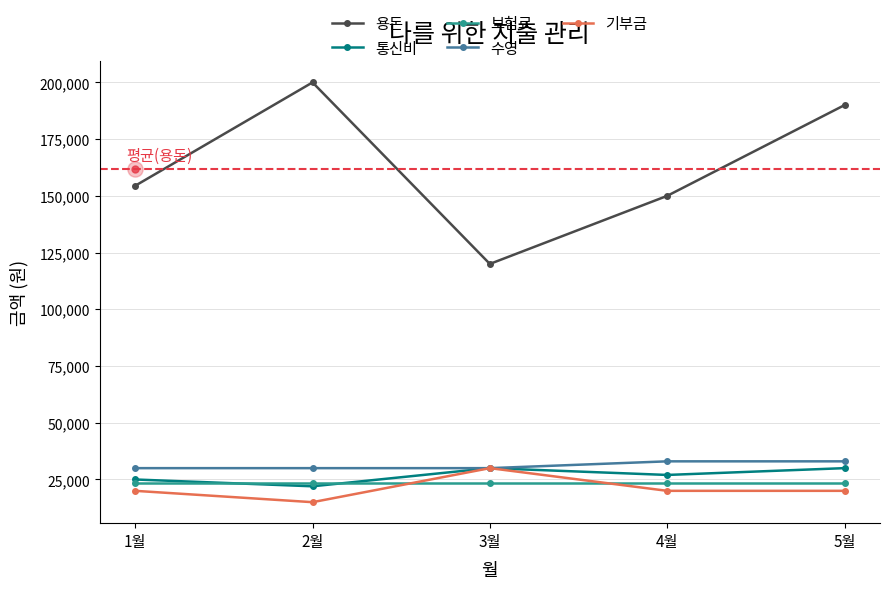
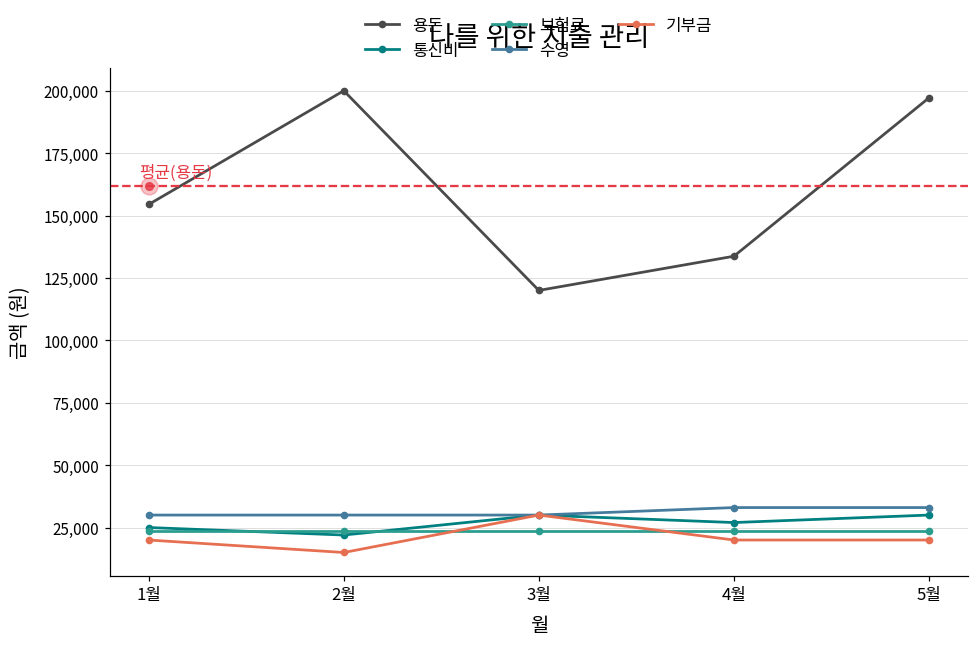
  {
    "용돈": {
      "1월": "154,000",
      "2월": "200,000",
      "3월": "120,000",
-     "4월": "150,000",
-     "5월": "190,000"
+     "4월": "134,000",
+     "5월": "197,000"
    }
  }
